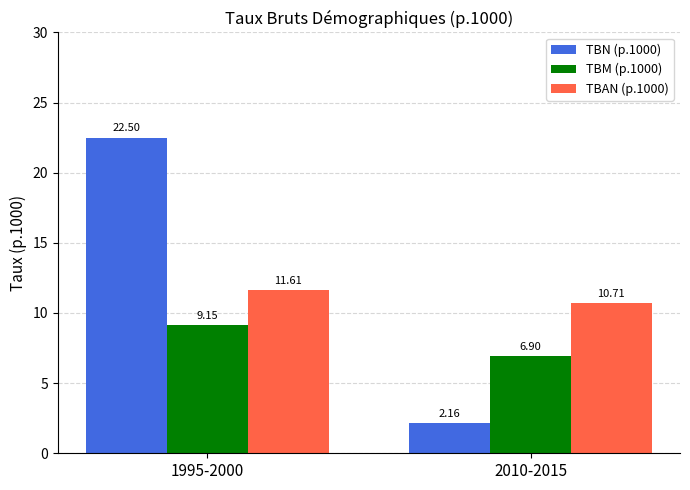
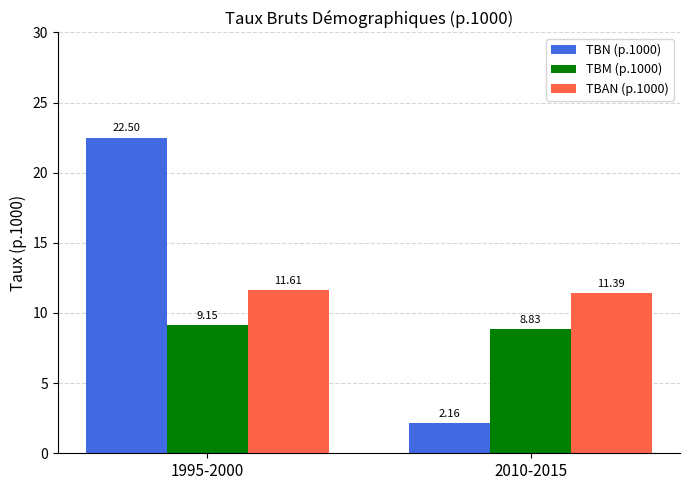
  {
    "TBN (p.1000)": {
      "1995-2000": 22.50,
      "2010-2015": 2.16
    },
    "TBM (p.1000)": {
      "1995-2000": 9.15,
-     "2010-2015": 6.90
+     "2010-2015": 8.83
    },
    "TBAN (p.1000)": {
      "1995-2000": 11.61,
-     "2010-2015": 10.71
+     "2010-2015": 11.39
    }
  }
